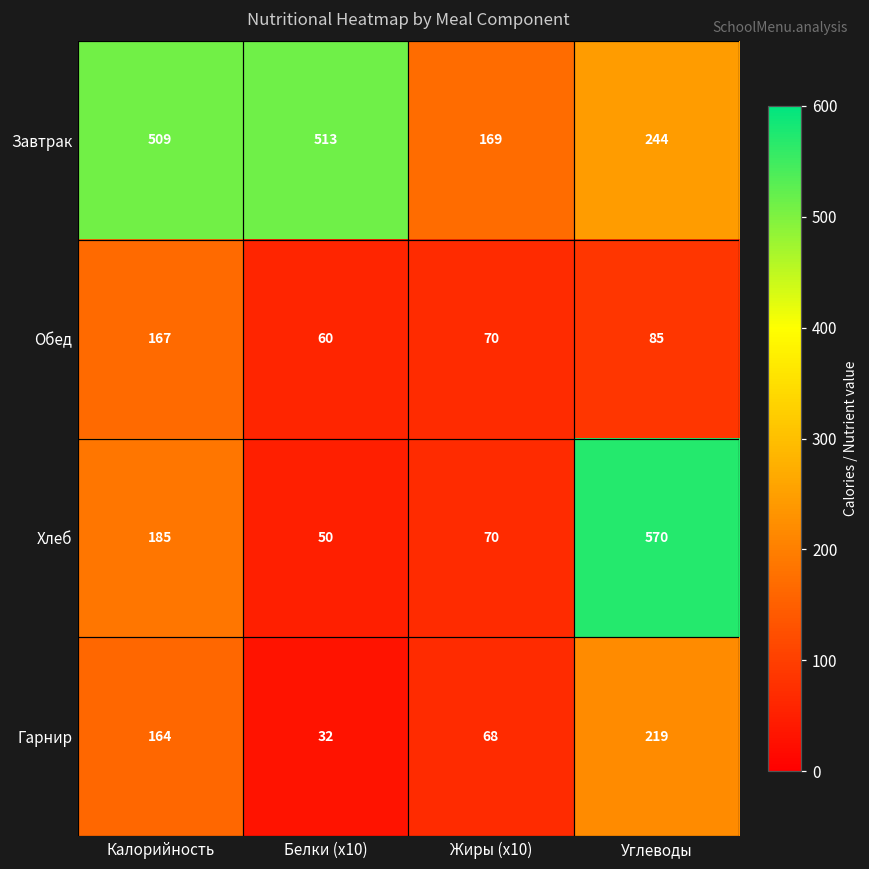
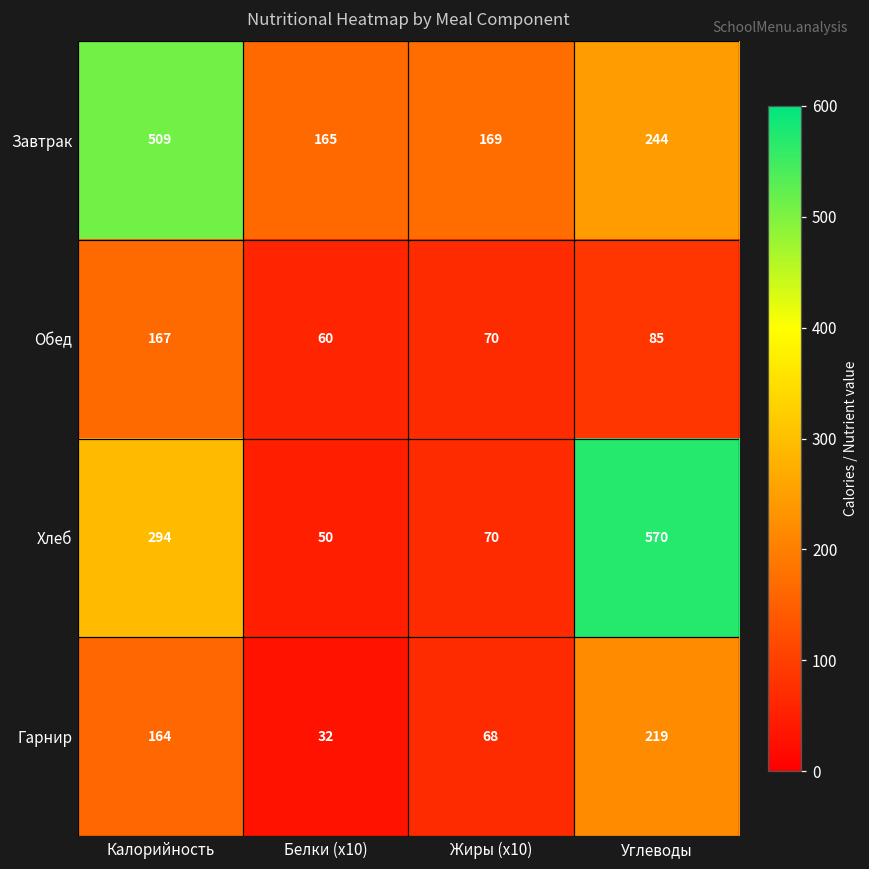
  {
    "Завтрак": {
      "Калорийность": 509,
-     "Белки (x10)": 513,
+     "Белки (x10)": 165,
      "Жиры (x10)": 169,
      "Углеводы": 244
    },
    "Обед": {
      "Калорийность": 167,
      "Белки (x10)": 60,
      "Жиры (x10)": 70,
      "Углеводы": 85
    },
    "Хлеб": {
-     "Калорийность": 185,
+     "Калорийность": 294,
      "Белки (x10)": 50,
      "Жиры (x10)": 70,
      "Углеводы": 570
    },
    "Гарнир": {
      "Калорийность": 164,
      "Белки (x10)": 32,
      "Жиры (x10)": 68,
      "Углеводы": 219
    }
  }
